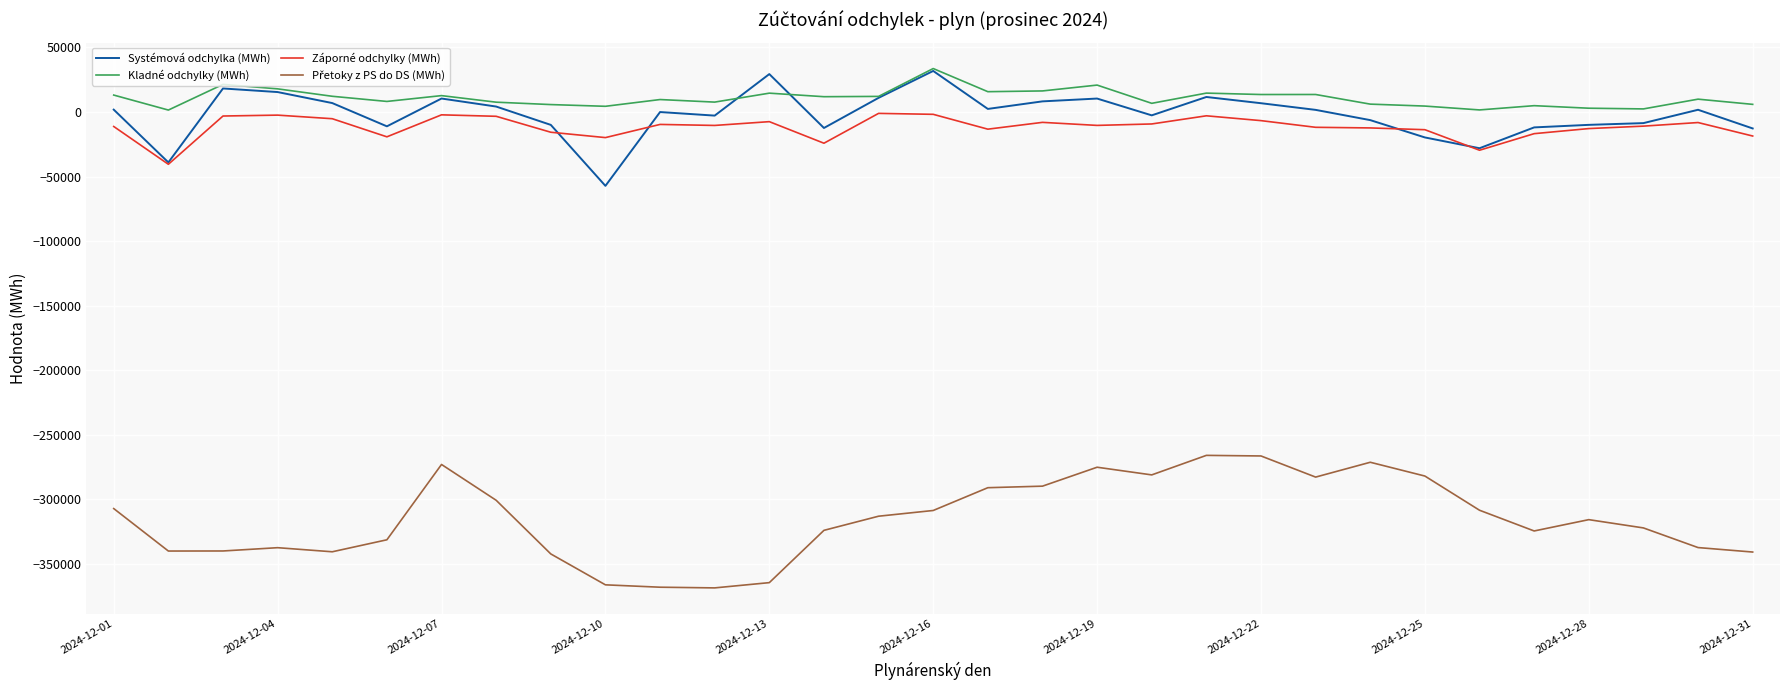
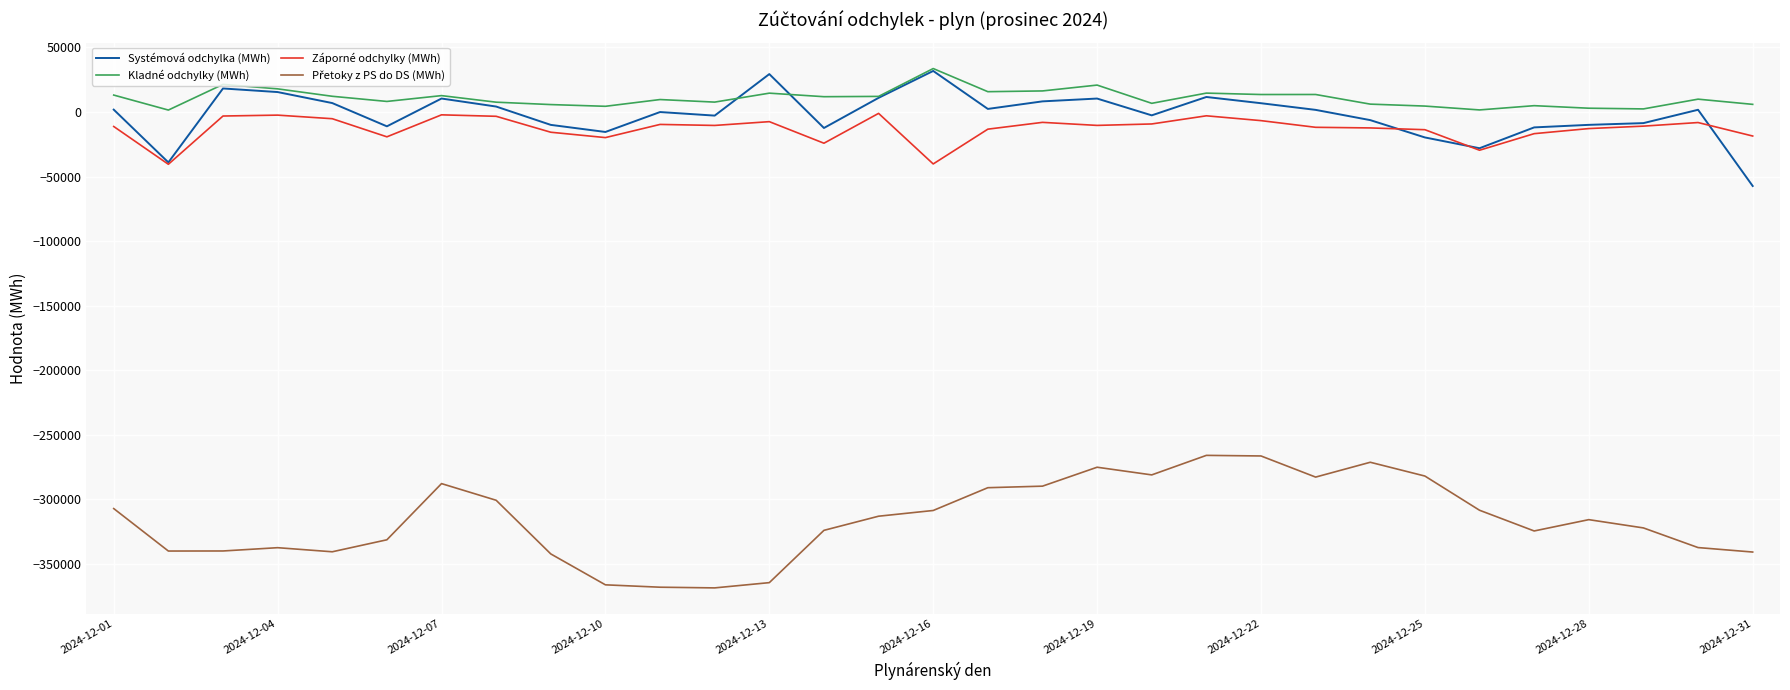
  {
    "Systémová odchylka (MWh)": {
      "2024-12-01": 2000,
      "2024-12-04": 15000,
      "2024-12-07": 10000,
-     "2024-12-10": -57000,
+     "2024-12-10": -16000,
      "2024-12-13": 29000,
      "2024-12-19": 10000,
      "2024-12-22": 7000,
      "2024-12-25": -20000,
      "2024-12-28": -10000,
-     "2024-12-31": -13000
+     "2024-12-31": -57000
    },
    "Kladné odchylky (MWh)": {
      "2024-12-01": 13000,
      "2024-12-04": 18000,
      "2024-12-07": 13000,
      "2024-12-10": 4000,
      "2024-12-13": 15000,
      "2024-12-19": 21000,
      "2024-12-22": 13000,
      "2024-12-25": 5000,
      "2024-12-28": 3000,
      "2024-12-31": 6000
    },
    "Záporné odchylky (MWh)": {
      "2024-12-01": -11000,
      "2024-12-04": -2000,
      "2024-12-07": -2000,
      "2024-12-10": -20000,
      "2024-12-13": -8000,
-     "2024-12-16": -2000,
+     "2024-12-16": -40000,
      "2024-12-19": -10000,
      "2024-12-22": -7000,
      "2024-12-25": -14000,
      "2024-12-28": -13000,
      "2024-12-31": -19000
    },
    "Přetoky z PS do DS (MWh)": {
      "2024-12-01": -307000,
      "2024-12-04": -337000,
-     "2024-12-07": -273000,
+     "2024-12-07": -288000,
      "2024-12-10": -366000,
      "2024-12-13": -364000,
      "2024-12-16": -309000,
      "2024-12-19": -275000,
      "2024-12-22": -266000,
      "2024-12-25": -282000,
      "2024-12-28": -316000,
      "2024-12-31": -341000
    }
  }
